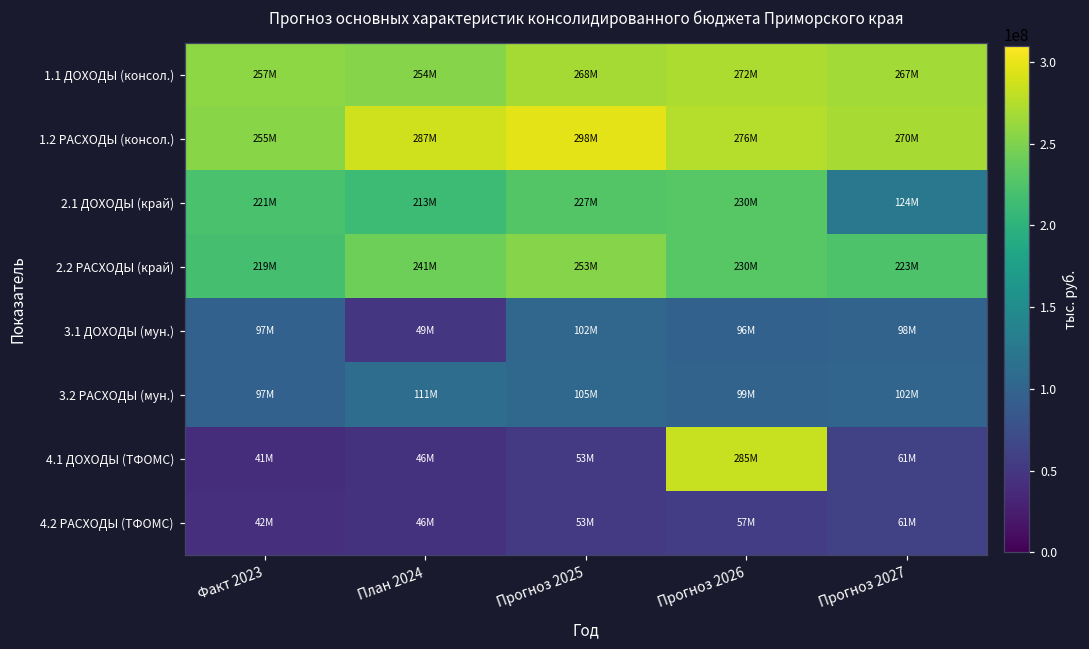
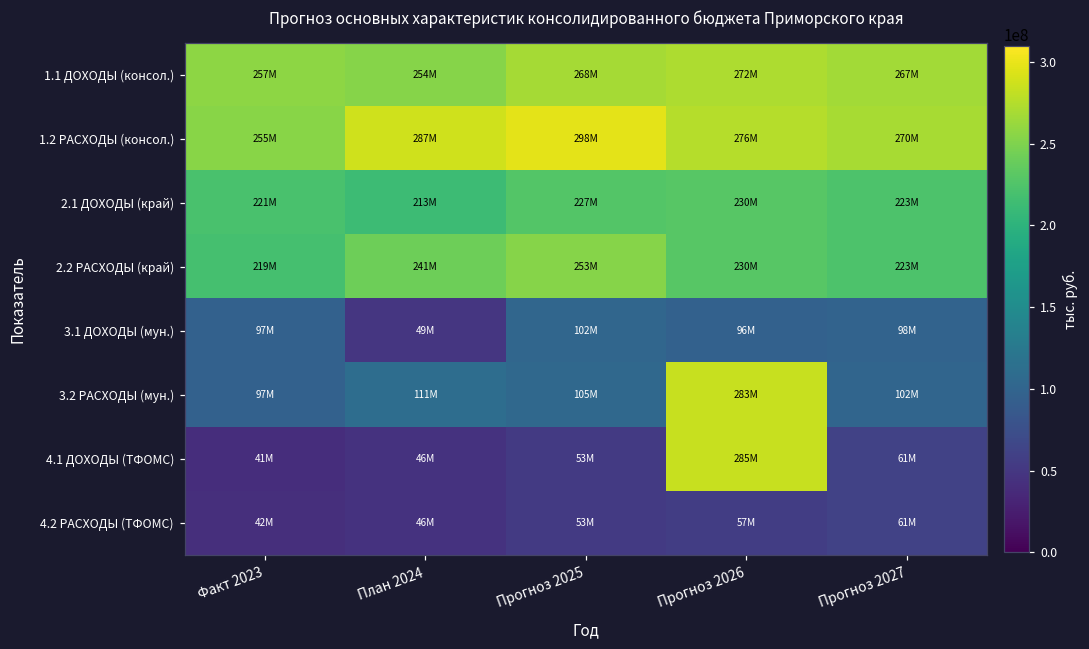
  {
    "1.1 ДОХОДЫ (консол.)": {
      "Факт 2023": "257M",
      "План 2024": "254M",
      "Прогноз 2025": "268M",
      "Прогноз 2026": "272M",
      "Прогноз 2027": "267M"
    },
    "1.2 РАСХОДЫ (консол.)": {
      "Факт 2023": "255M",
      "План 2024": "287M",
      "Прогноз 2025": "298M",
      "Прогноз 2026": "276M",
      "Прогноз 2027": "270M"
    },
    "2.1 ДОХОДЫ (край)": {
      "Факт 2023": "221M",
      "План 2024": "213M",
      "Прогноз 2025": "227M",
      "Прогноз 2026": "230M",
-     "Прогноз 2027": "124M"
+     "Прогноз 2027": "223M"
    },
    "2.2 РАСХОДЫ (край)": {
      "Факт 2023": "219M",
      "План 2024": "241M",
      "Прогноз 2025": "253M",
      "Прогноз 2026": "230M",
      "Прогноз 2027": "223M"
    },
    "3.1 ДОХОДЫ (мун.)": {
      "Факт 2023": "97M",
      "План 2024": "49M",
      "Прогноз 2025": "102M",
      "Прогноз 2026": "96M",
      "Прогноз 2027": "98M"
    },
    "3.2 РАСХОДЫ (мун.)": {
      "Факт 2023": "97M",
      "План 2024": "111M",
      "Прогноз 2025": "105M",
-     "Прогноз 2026": "99M",
+     "Прогноз 2026": "283M",
      "Прогноз 2027": "102M"
    },
    "4.1 ДОХОДЫ (ТФОМС)": {
      "Факт 2023": "41M",
      "План 2024": "46M",
      "Прогноз 2025": "53M",
      "Прогноз 2026": "285M",
      "Прогноз 2027": "61M"
    },
    "4.2 РАСХОДЫ (ТФОМС)": {
      "Факт 2023": "42M",
      "План 2024": "46M",
      "Прогноз 2025": "53M",
      "Прогноз 2026": "57M",
      "Прогноз 2027": "61M"
    }
  }
